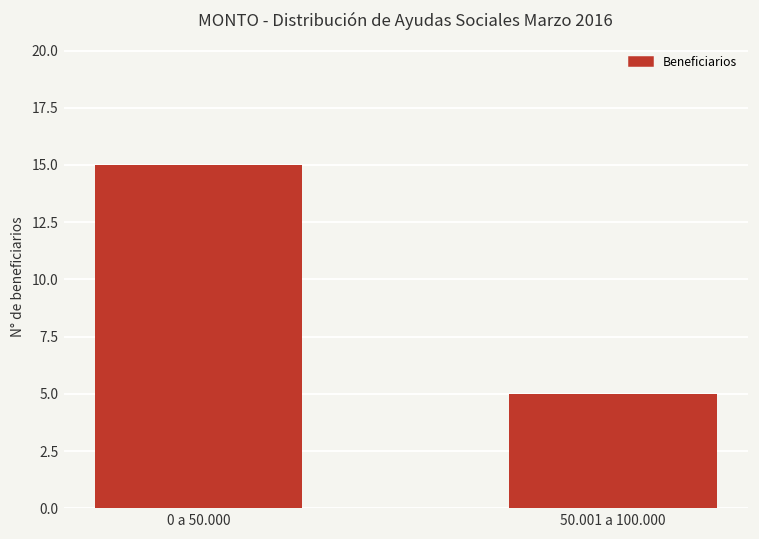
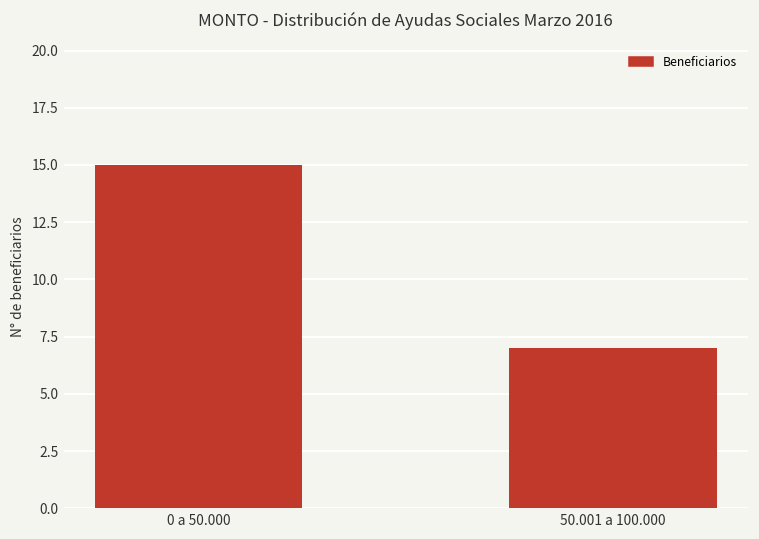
  {
    "0 a 50.000": 15,
-   "50.001 a 100.000": 5
+   "50.001 a 100.000": 7
  }
